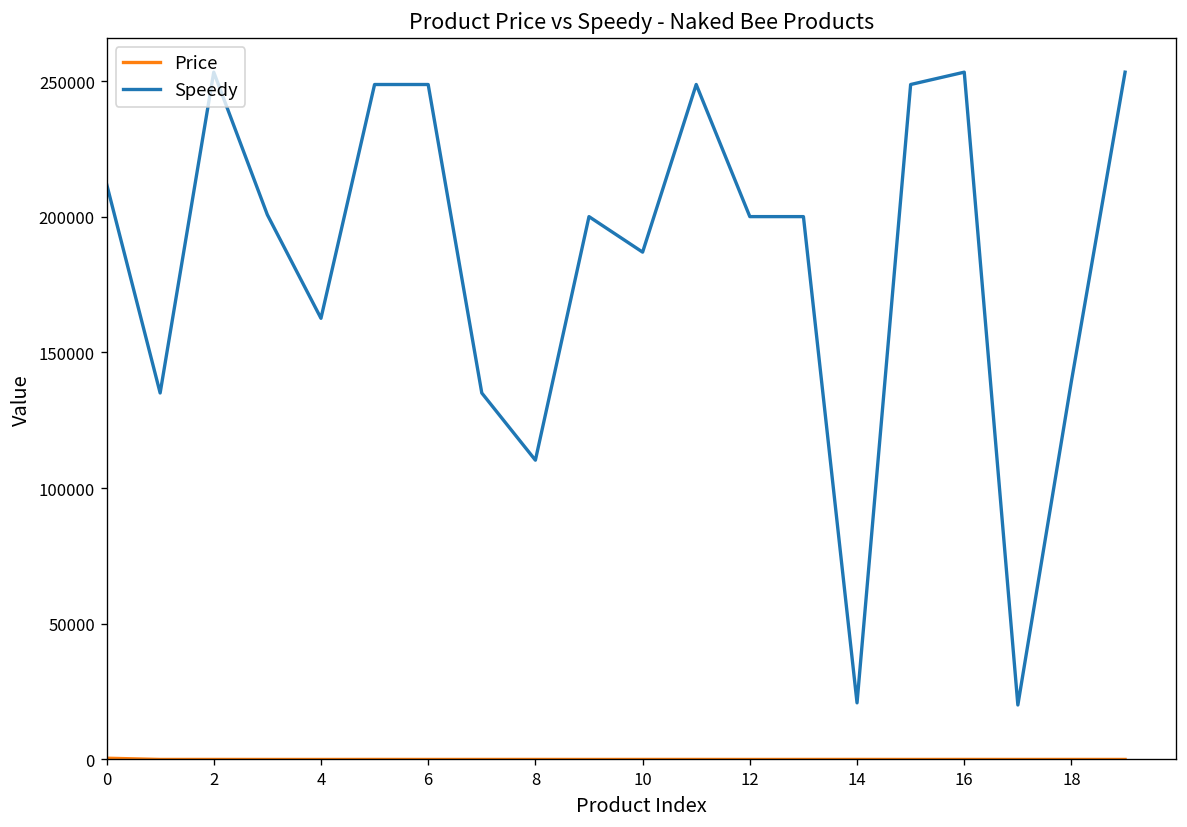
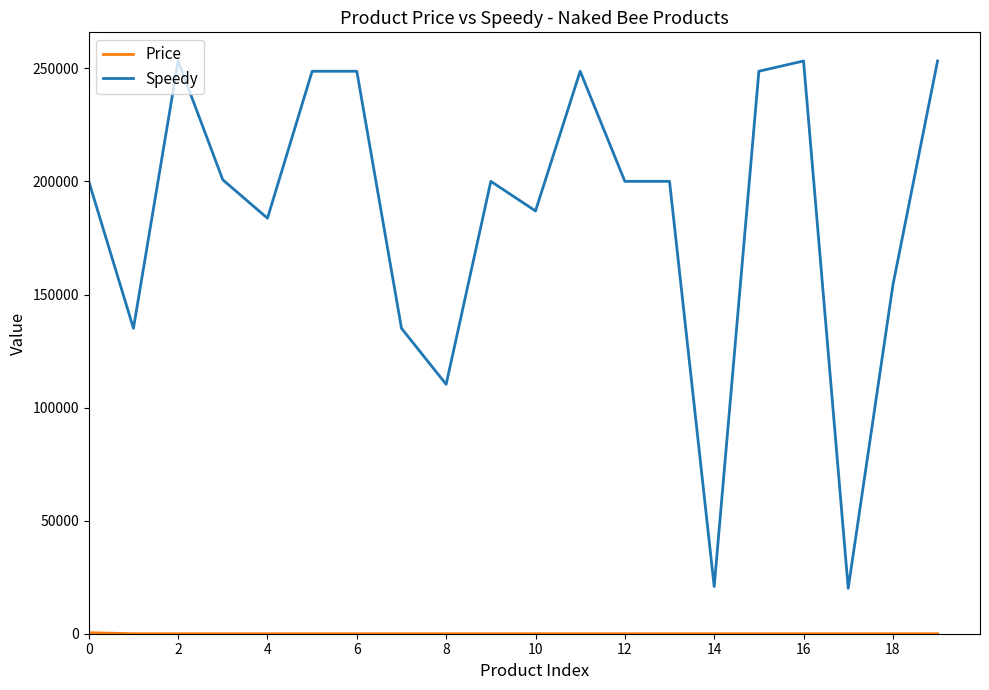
  {
    "Price": {
      "0": 0,
      "2": 0,
      "4": 0,
      "6": 0,
      "8": 0,
      "10": 0,
      "12": 0,
      "14": 0,
      "16": 0,
      "18": 0
    },
    "Speedy": {
-     "0": 212000,
-     "4": 163000,
+     "0": 200000,
+     "4": 184000,
      "6": 249000,
      "8": 110000,
      "10": 187000,
      "12": 200000,
      "14": 21000,
      "16": 253000,
-     "18": 140000
+     "18": 154000
    }
  }
